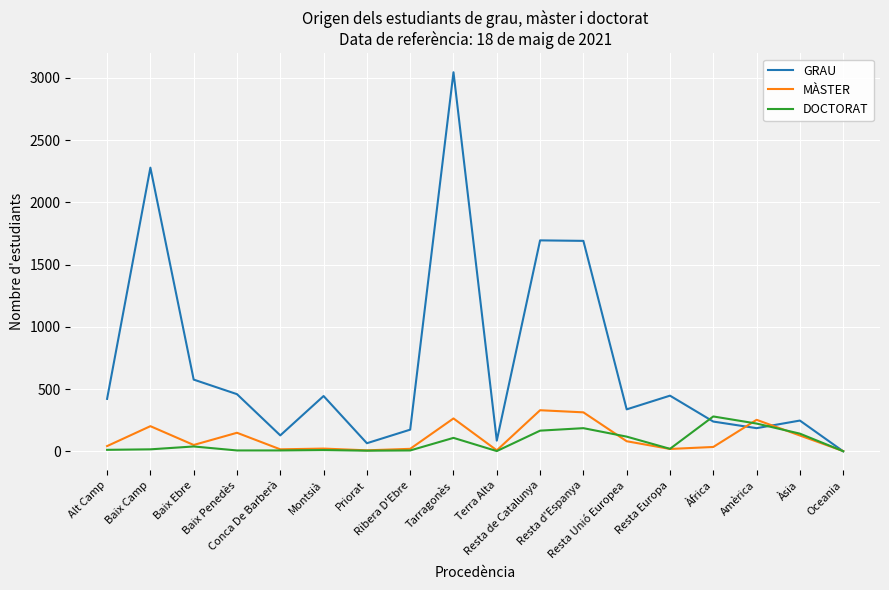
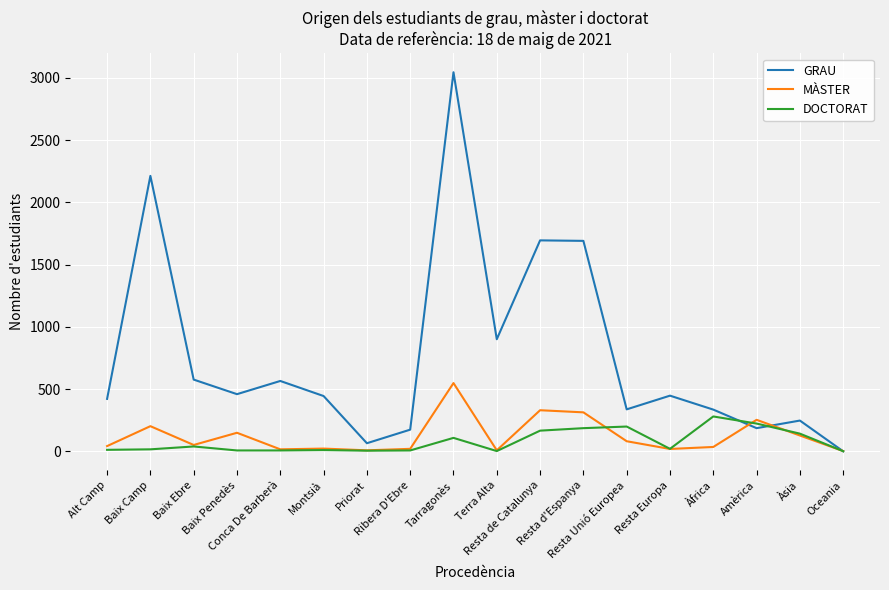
  {
    "GRAU": {
      "Alt Camp": 420,
-     "Baix Camp": 2280,
+     "Baix Camp": 2210,
      "Baix Ebre": 580,
      "Baix Penedès": 460,
-     "Conca De Barberà": 130,
+     "Conca De Barberà": 570,
      "Montsià": 440,
      "Priorat": 70,
      "Ribera D'Ebre": 170,
      "Tarragonès": 3040,
-     "Terra Alta": 90,
+     "Terra Alta": 900,
      "Resta de Catalunya": 1690,
      "Resta d'Espanya": 1690,
      "Resta Unió Europea": 340,
      "Resta Europa": 450,
-     "Àfrica": 240,
+     "Àfrica": 340,
      "Amèrica": 190,
      "Àsia": 250
    },
    "MÀSTER": {
      "Alt Camp": 40,
      "Baix Camp": 200,
      "Baix Penedès": 150,
-     "Tarragonès": 260,
+     "Tarragonès": 550,
      "Resta de Catalunya": 330,
      "Resta d'Espanya": 310,
      "Resta Unió Europea": 80,
      "Àfrica": 40,
      "Amèrica": 250
    },
    "DOCTORAT": {
      "Alt Camp": 10,
      "Baix Camp": 20,
      "Baix Penedès": 10,
      "Tarragonès": 110,
      "Resta de Catalunya": 170,
      "Resta d'Espanya": 190,
-     "Resta Unió Europea": 120,
+     "Resta Unió Europea": 200,
      "Àfrica": 280,
      "Amèrica": 220
    }
  }
